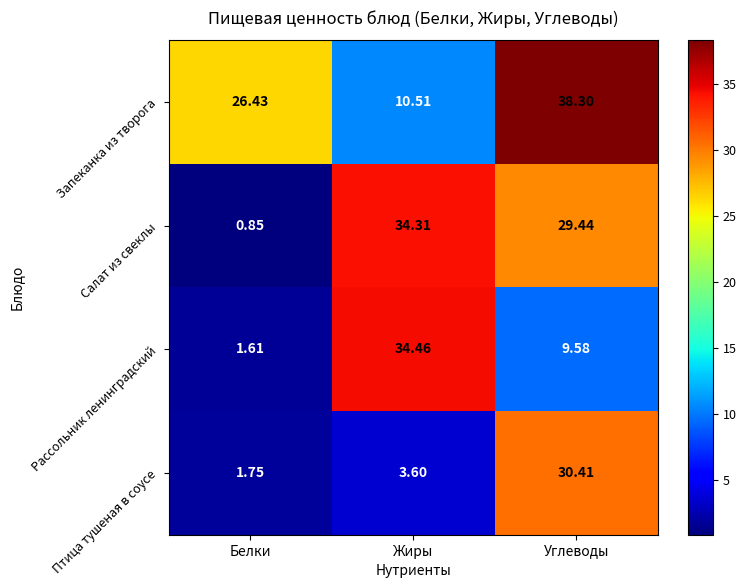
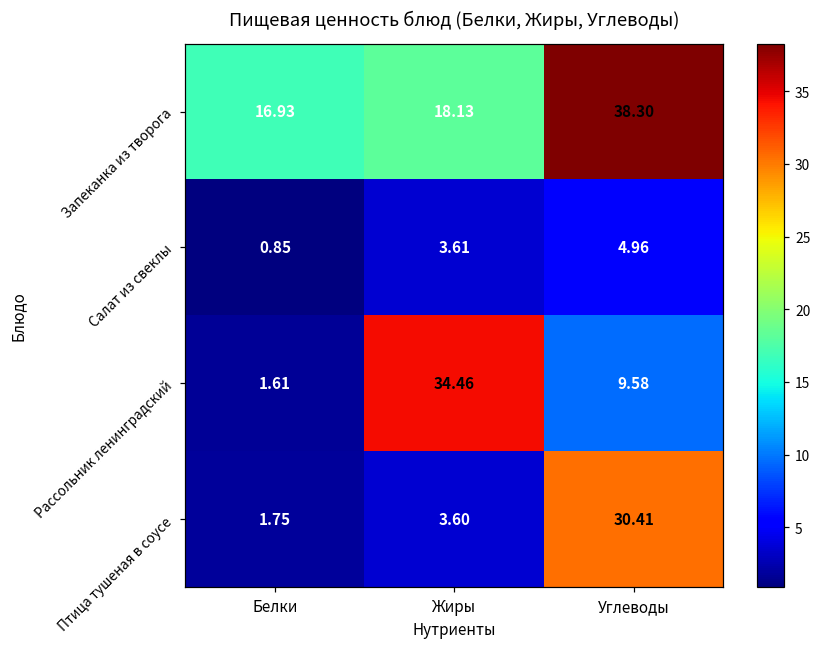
  {
    "Запеканка из творога": {
-     "Белки": 26.43,
-     "Жиры": 10.51,
+     "Белки": 16.93,
+     "Жиры": 18.13,
      "Углеводы": 38.30
    },
    "Салат из свеклы": {
      "Белки": 0.85,
-     "Жиры": 34.31,
-     "Углеводы": 29.44
+     "Жиры": 3.61,
+     "Углеводы": 4.96
    },
    "Рассольник ленинградский": {
      "Белки": 1.61,
      "Жиры": 34.46,
      "Углеводы": 9.58
    },
    "Птица тушеная в соусе": {
      "Белки": 1.75,
      "Жиры": 3.60,
      "Углеводы": 30.41
    }
  }
